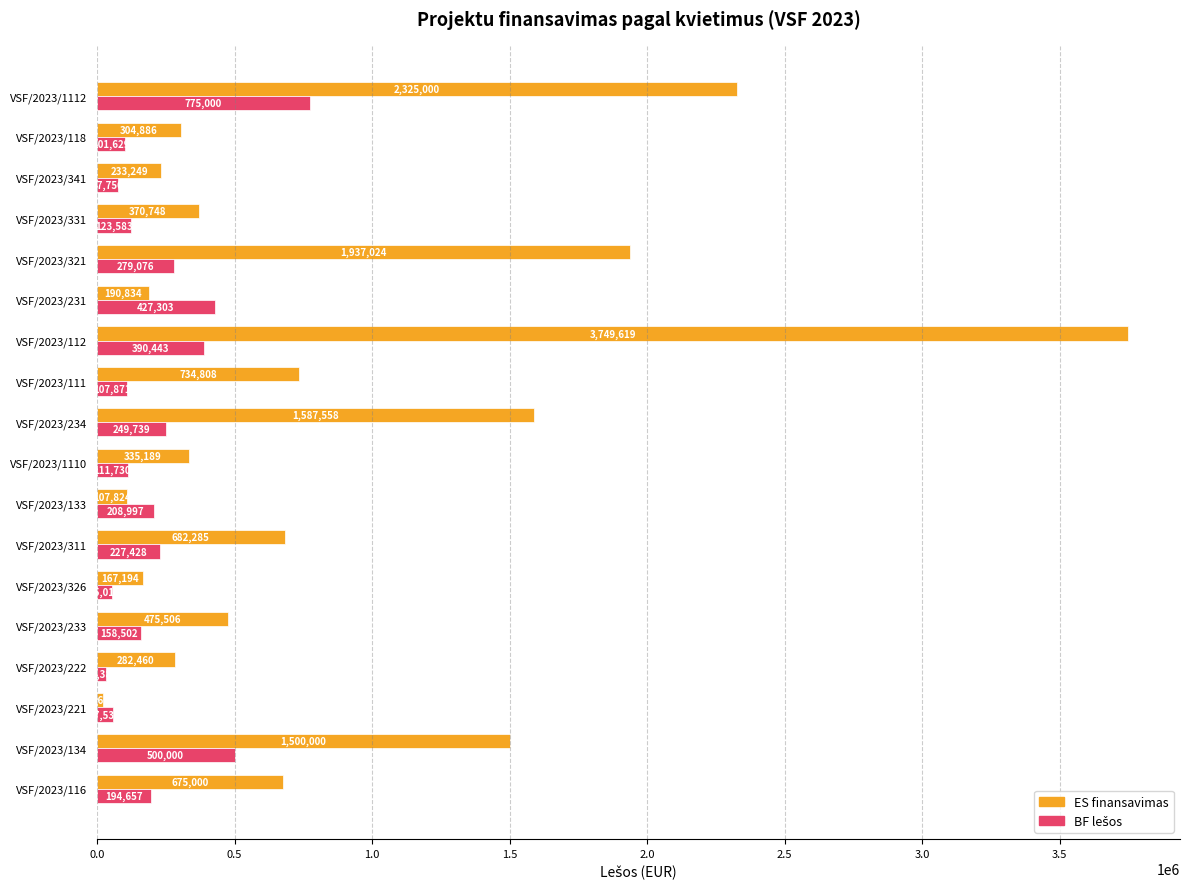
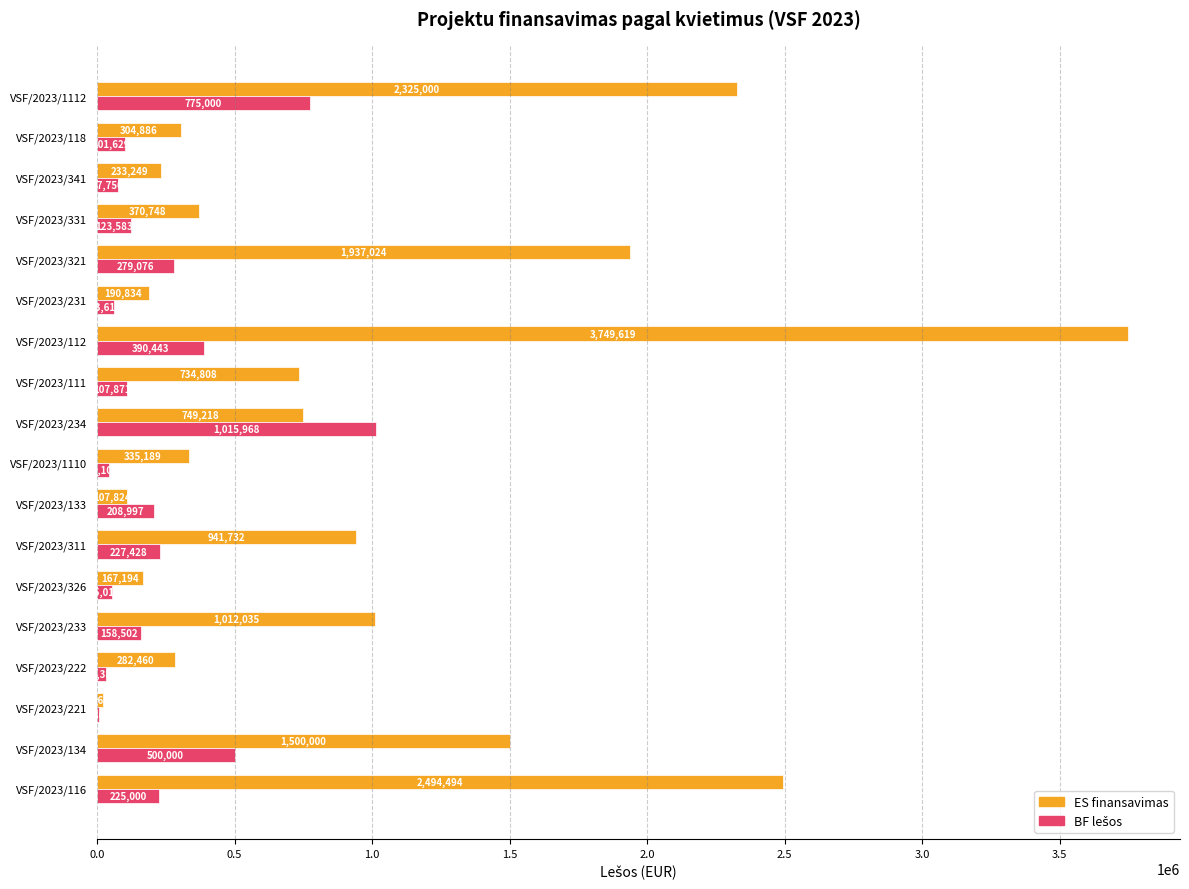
  {
    "ES finansavimas": {
      "VSF/2023/1112": "2,325,000",
      "VSF/2023/118": "304,886",
      "VSF/2023/341": "233,249",
      "VSF/2023/331": "370,748",
      "VSF/2023/321": "1,937,024",
      "VSF/2023/231": "190,834",
      "VSF/2023/112": "3,749,619",
      "VSF/2023/111": "734,808",
-     "VSF/2023/234": "1,587,558",
+     "VSF/2023/234": "749,218",
      "VSF/2023/1110": "335,189",
      "VSF/2023/133": "107,824",
-     "VSF/2023/311": "682,285",
+     "VSF/2023/311": "941,732",
      "VSF/2023/326": "167,194",
-     "VSF/2023/233": "475,506",
+     "VSF/2023/233": "1,012,035",
      "VSF/2023/222": "282,460",
      "VSF/2023/134": "1,500,000",
-     "VSF/2023/116": "675,000"
+     "VSF/2023/116": "2,494,494"
    },
    "BF lešos": {
      "VSF/2023/1112": "775,000",
      "VSF/2023/118": "101,629",
      "VSF/2023/341": "77,750",
      "VSF/2023/331": "123,583",
      "VSF/2023/321": "279,076",
-     "VSF/2023/231": "430000",
+     "VSF/2023/231": "60000",
      "VSF/2023/112": "390,443",
      "VSF/2023/111": "107,871",
-     "VSF/2023/234": "249,739",
-     "VSF/2023/1110": "110000",
+     "VSF/2023/234": "1,015,968",
+     "VSF/2023/1110": "40000",
      "VSF/2023/133": "208,997",
      "VSF/2023/311": "227,428",
      "VSF/2023/233": "158,502",
-     "VSF/2023/221": "60000",
+     "VSF/2023/221": "10000",
      "VSF/2023/134": "500,000",
-     "VSF/2023/116": "194,657"
+     "VSF/2023/116": "225,000"
    }
  }
